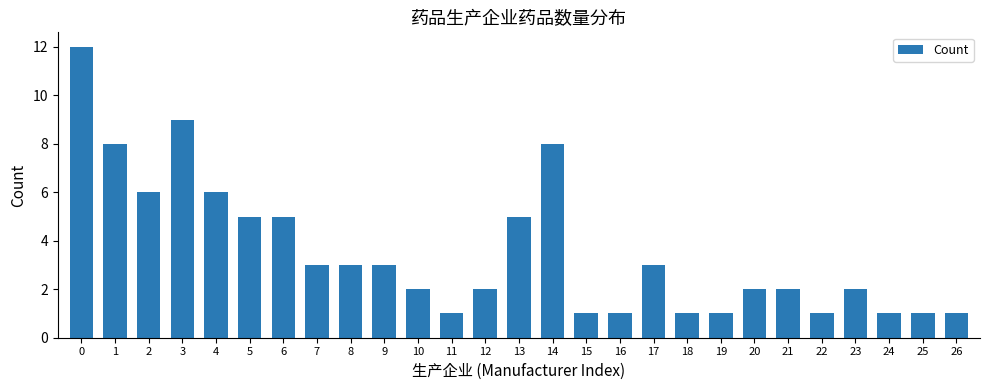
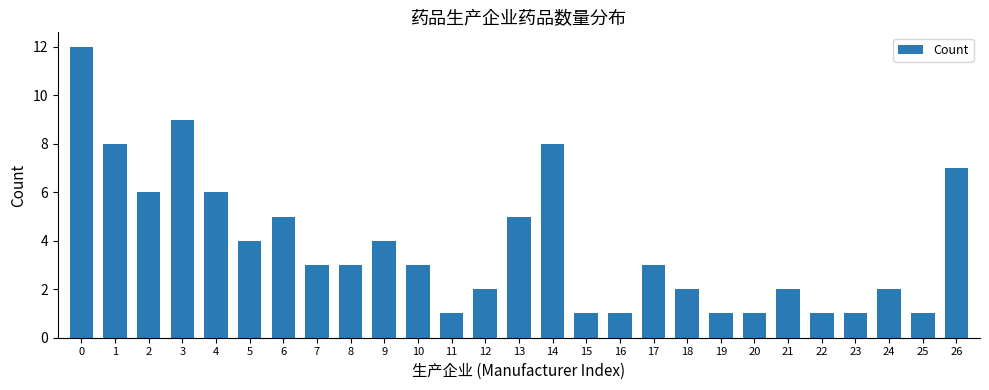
  {
    "0": 12,
    "1": 8,
    "2": 6,
    "3": 9,
    "4": 6,
-   "5": 5,
+   "5": 4,
    "6": 5,
    "7": 3,
    "8": 3,
-   "9": 3,
-   "10": 2,
+   "9": 4,
+   "10": 3,
    "11": 1,
    "12": 2,
    "13": 5,
    "14": 8,
    "15": 1,
    "16": 1,
    "17": 3,
-   "18": 1,
+   "18": 2,
    "19": 1,
-   "20": 2,
+   "20": 1,
    "21": 2,
    "22": 1,
-   "23": 2,
-   "24": 1,
+   "23": 1,
+   "24": 2,
    "25": 1,
-   "26": 1
+   "26": 7
  }
